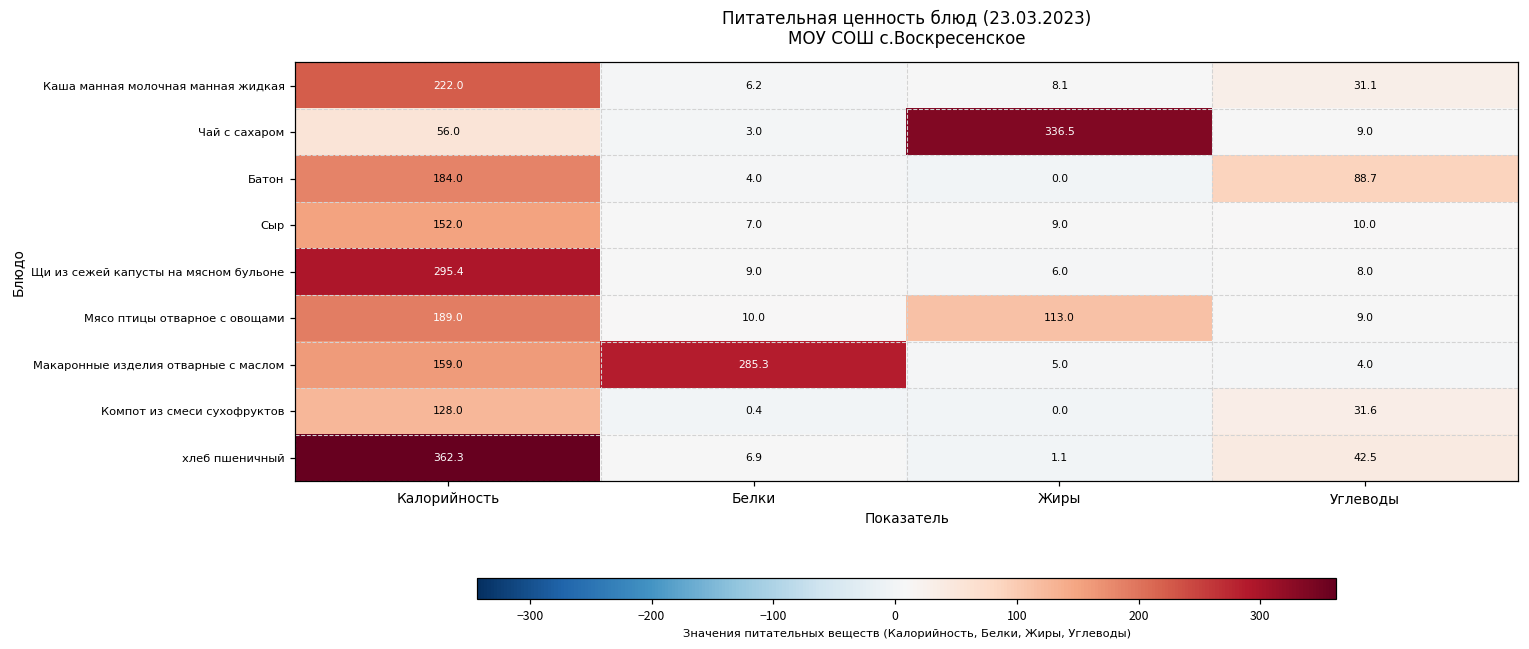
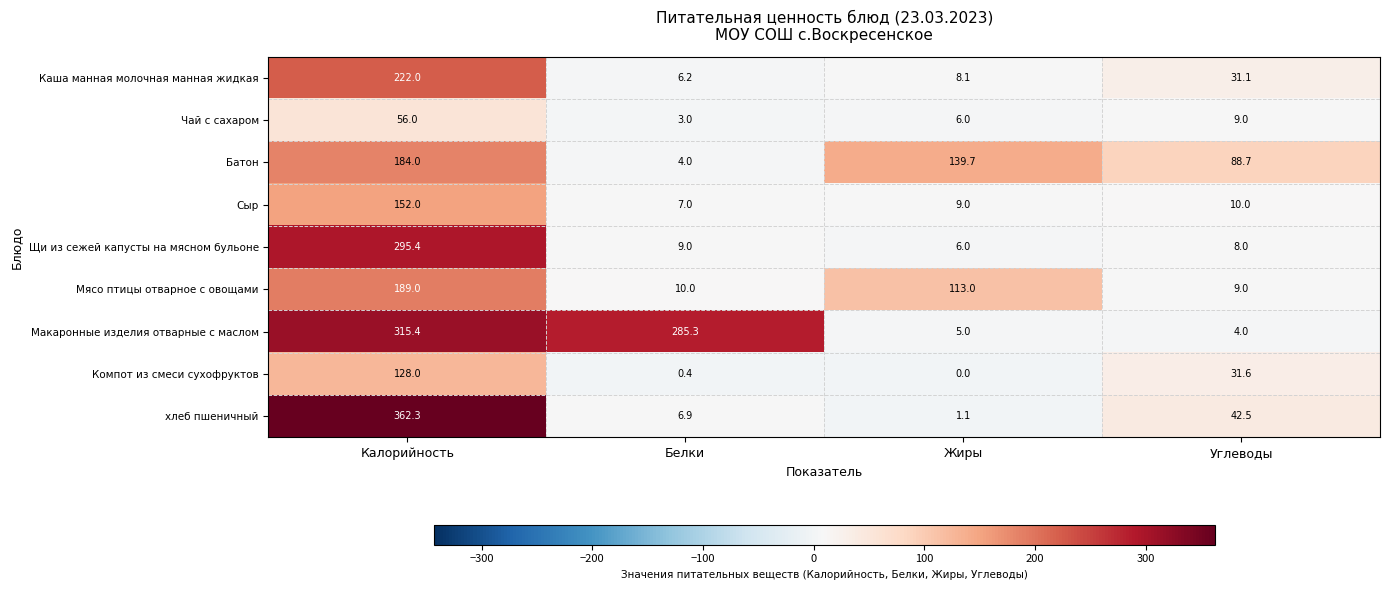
  {
    "Каша манная молочная манная жидкая": {
      "Калорийность": 222.0,
      "Белки": 6.2,
      "Жиры": 8.1,
      "Углеводы": 31.1
    },
    "Чай с сахаром": {
      "Калорийность": 56.0,
      "Белки": 3.0,
-     "Жиры": 336.5,
+     "Жиры": 6.0,
      "Углеводы": 9.0
    },
    "Батон": {
      "Калорийность": 184.0,
      "Белки": 4.0,
-     "Жиры": 0.0,
+     "Жиры": 139.7,
      "Углеводы": 88.7
    },
    "Сыр": {
      "Калорийность": 152.0,
      "Белки": 7.0,
      "Жиры": 9.0,
      "Углеводы": 10.0
    },
    "Щи из сежей капусты на мясном бульоне": {
      "Калорийность": 295.4,
      "Белки": 9.0,
      "Жиры": 6.0,
      "Углеводы": 8.0
    },
    "Мясо птицы отварное с овощами": {
      "Калорийность": 189.0,
      "Белки": 10.0,
      "Жиры": 113.0,
      "Углеводы": 9.0
    },
    "Макаронные изделия отварные с маслом": {
-     "Калорийность": 159.0,
+     "Калорийность": 315.4,
      "Белки": 285.3,
      "Жиры": 5.0,
      "Углеводы": 4.0
    },
    "Компот из смеси сухофруктов": {
      "Калорийность": 128.0,
      "Белки": 0.4,
      "Жиры": 0.0,
      "Углеводы": 31.6
    },
    "хлеб пшеничный": {
      "Калорийность": 362.3,
      "Белки": 6.9,
      "Жиры": 1.1,
      "Углеводы": 42.5
    }
  }
